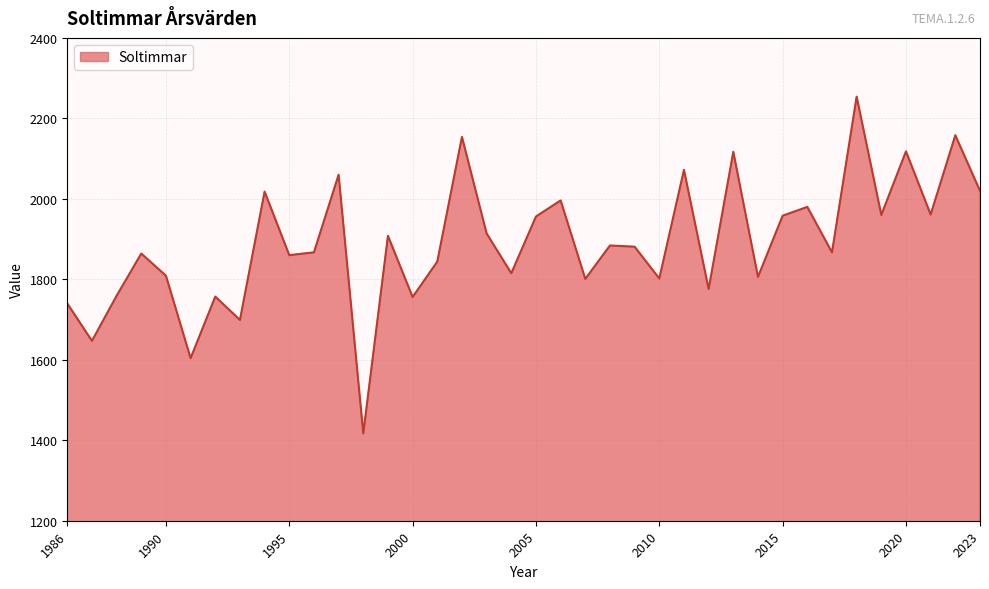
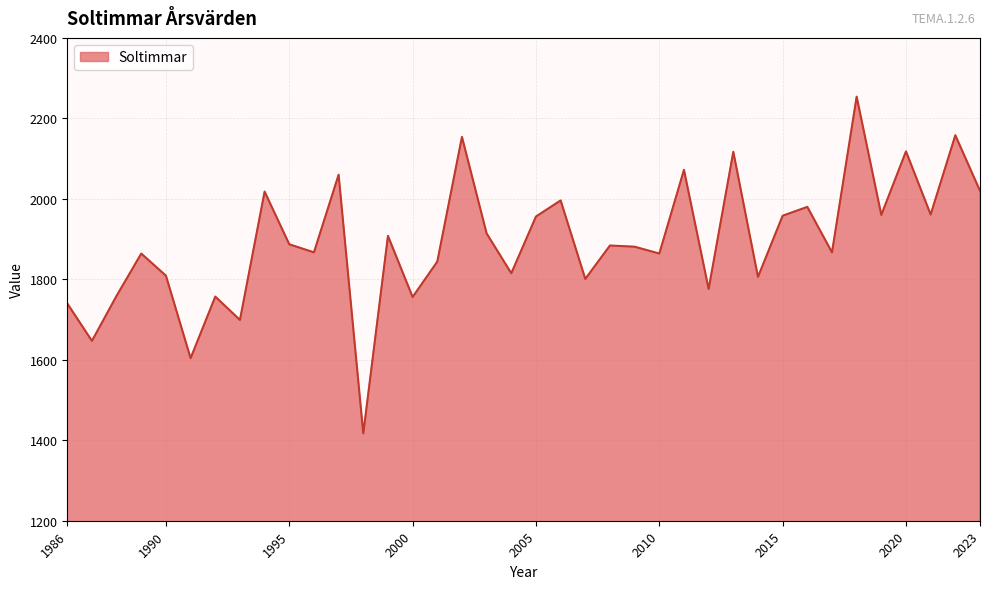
  {
    "1986": 1740,
    "1990": 1810,
-   "1995": 1860,
+   "1995": 1890,
    "2000": 1760,
    "2005": 1960,
-   "2010": 1800,
+   "2010": 1860,
    "2015": 1960,
    "2020": 2120,
    "2023": 2020
  }
